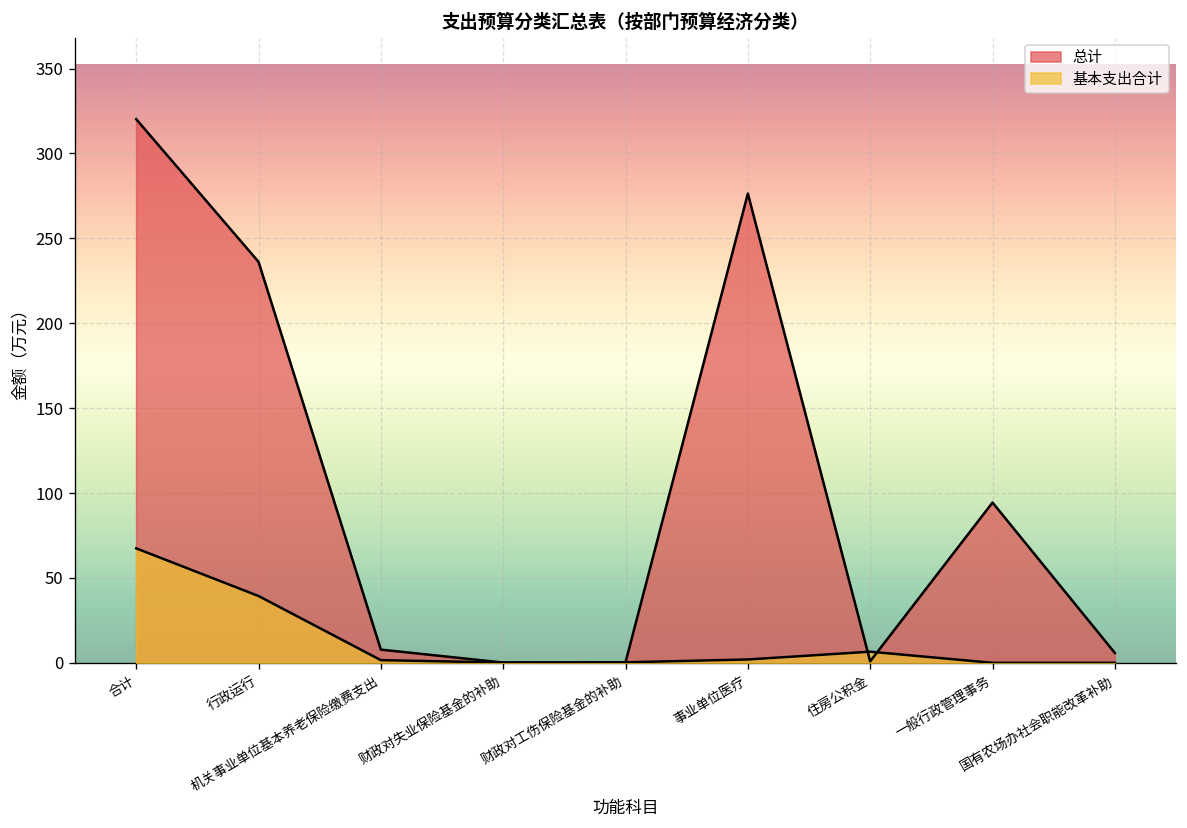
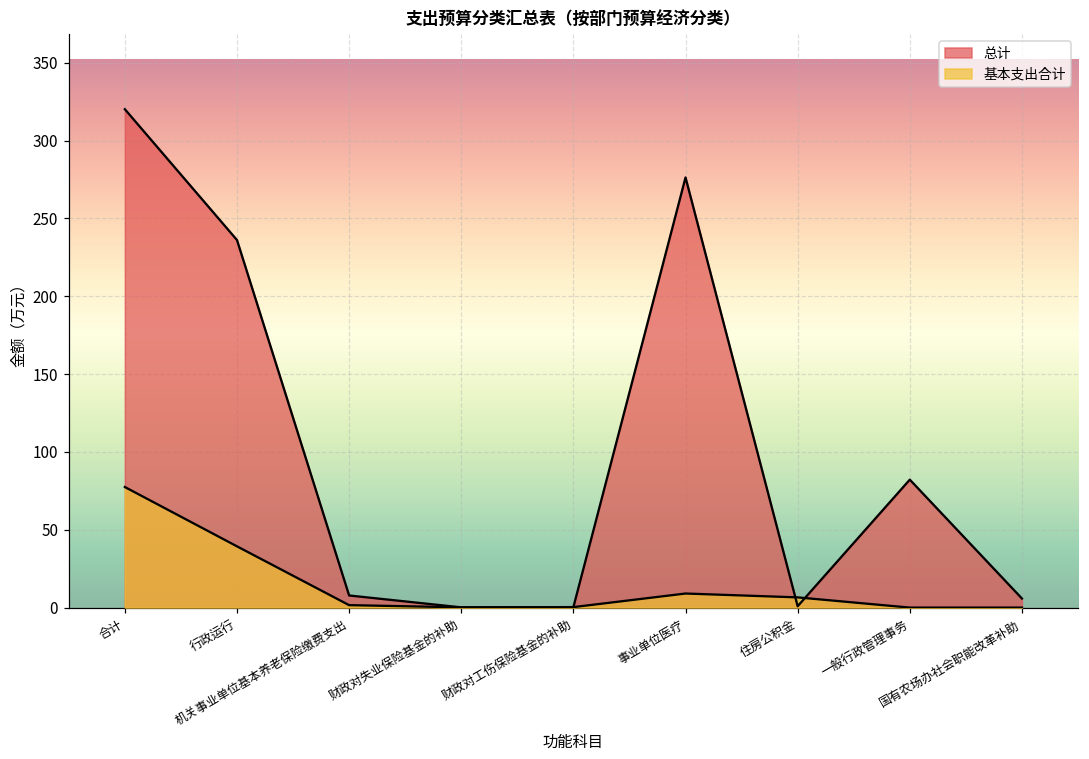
  {
    "总计": {
      "合计": 320,
      "行政运行": 236,
      "机关事业单位基本养老保险缴费支出": 8,
      "事业单位医疗": 276,
      "住房公积金": 1,
-     "一般行政管理事务": 94,
+     "一般行政管理事务": 82,
      "国有农场办社会职能改革补助": 6
    },
    "基本支出合计": {
-     "合计": 67,
+     "合计": 77,
      "行政运行": 39,
      "机关事业单位基本养老保险缴费支出": 2,
-     "事业单位医疗": 2,
+     "事业单位医疗": 9,
      "住房公积金": 7,
      "一般行政管理事务": 0,
      "国有农场办社会职能改革补助": 0
    }
  }
